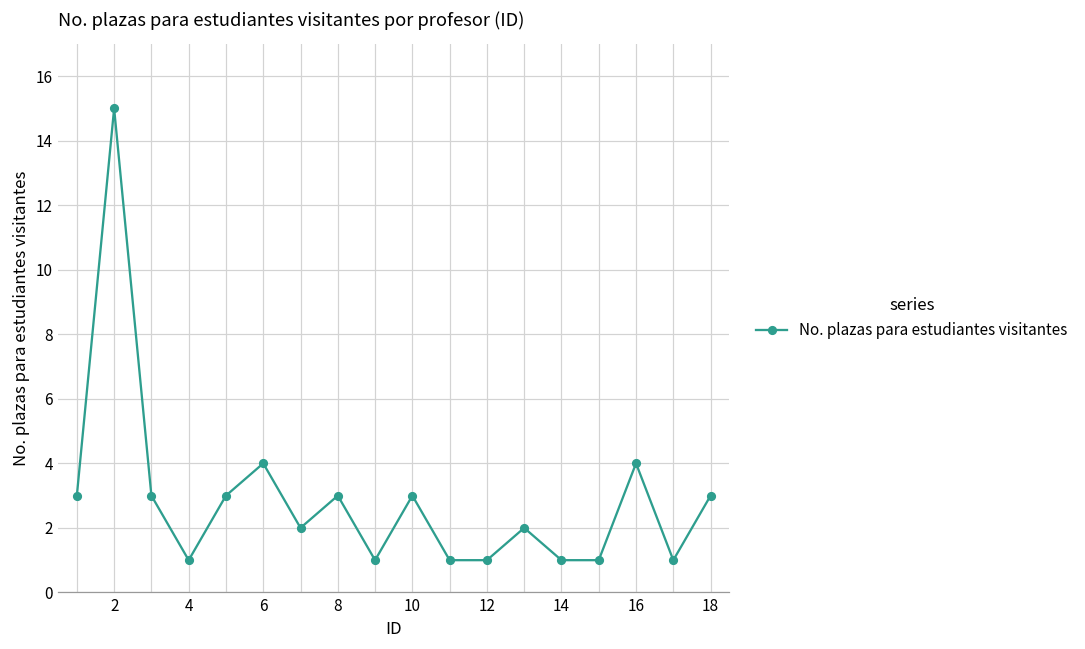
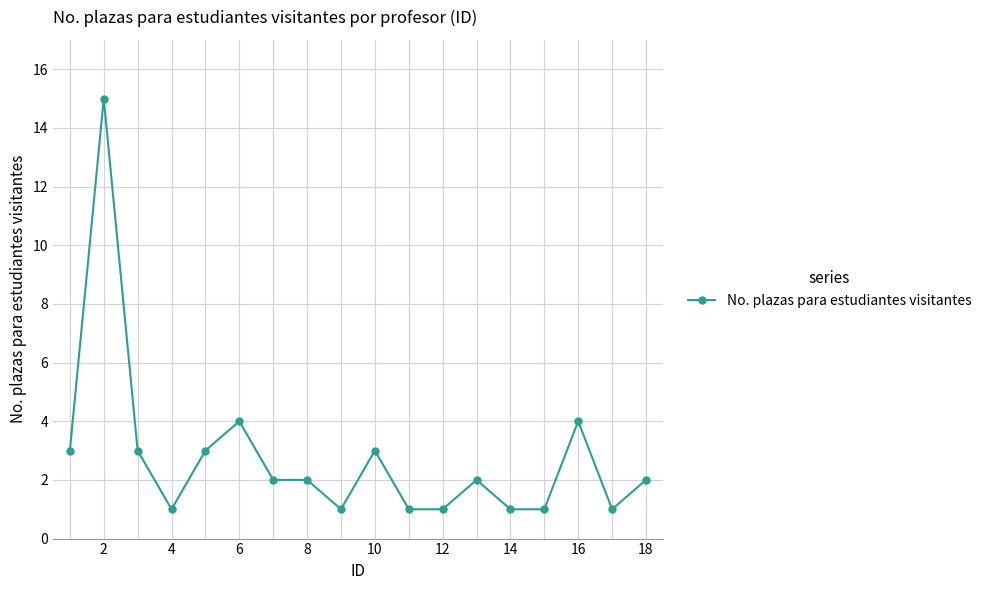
  {
    "2": 15,
    "4": 1,
    "6": 4,
-   "8": 3,
+   "8": 2,
    "10": 3,
    "12": 1,
    "14": 1,
    "16": 4,
-   "18": 3
+   "18": 2
  }
